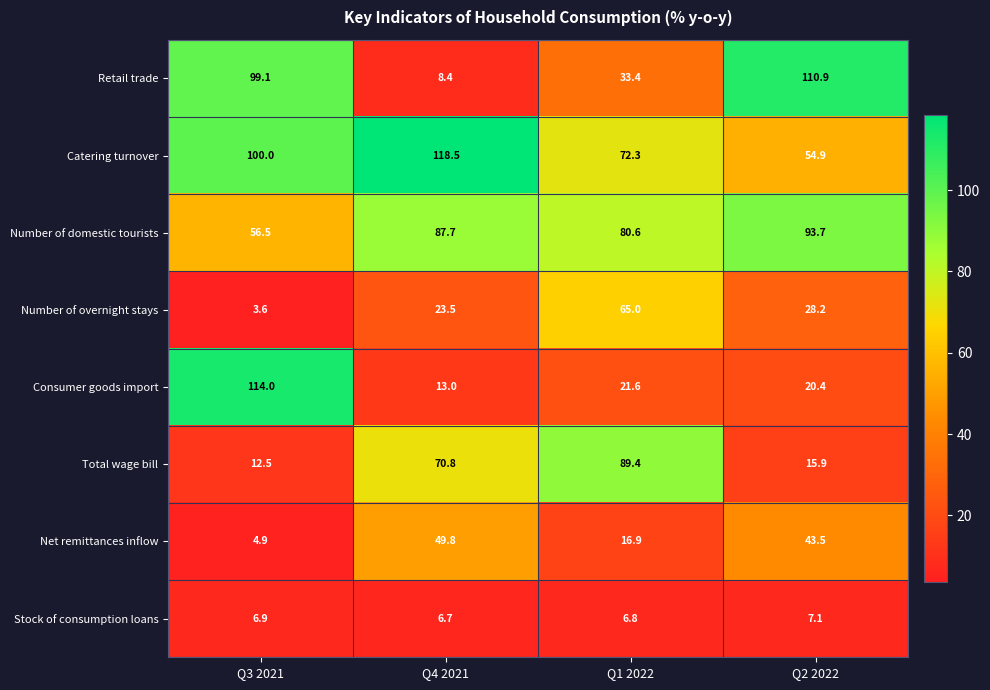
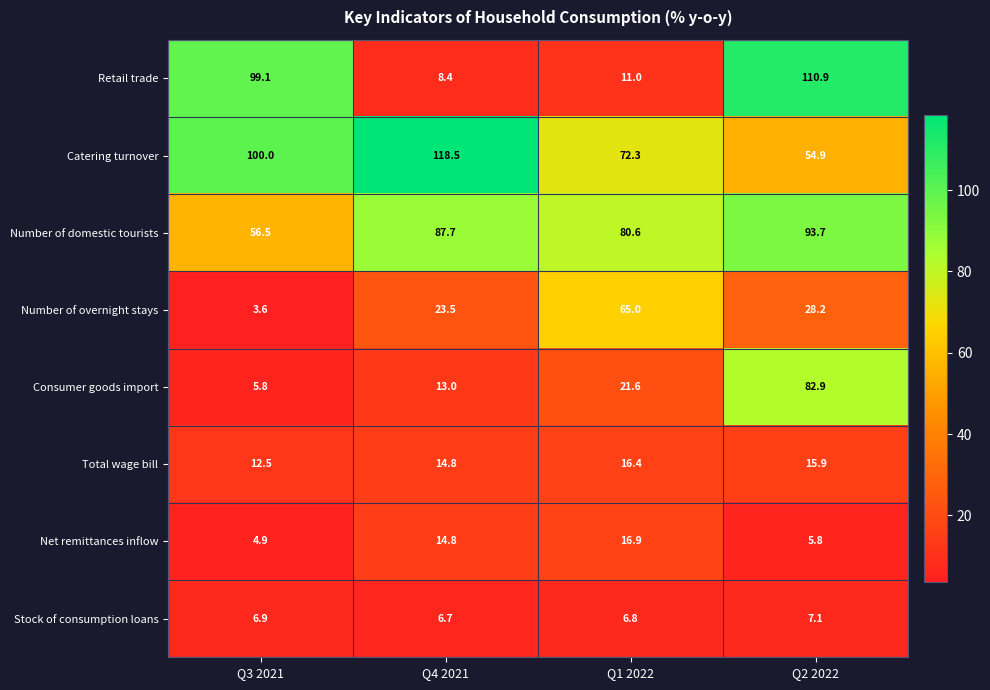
  {
    "Retail trade": {
      "Q3 2021": 99.1,
      "Q4 2021": 8.4,
-     "Q1 2022": 33.4,
+     "Q1 2022": 11.0,
      "Q2 2022": 110.9
    },
    "Catering turnover": {
      "Q3 2021": 100.0,
      "Q4 2021": 118.5,
      "Q1 2022": 72.3,
      "Q2 2022": 54.9
    },
    "Number of domestic tourists": {
      "Q3 2021": 56.5,
      "Q4 2021": 87.7,
      "Q1 2022": 80.6,
      "Q2 2022": 93.7
    },
    "Number of overnight stays": {
      "Q3 2021": 3.6,
      "Q4 2021": 23.5,
      "Q1 2022": 65.0,
      "Q2 2022": 28.2
    },
    "Consumer goods import": {
-     "Q3 2021": 114.0,
+     "Q3 2021": 5.8,
      "Q4 2021": 13.0,
      "Q1 2022": 21.6,
-     "Q2 2022": 20.4
+     "Q2 2022": 82.9
    },
    "Total wage bill": {
      "Q3 2021": 12.5,
-     "Q4 2021": 70.8,
-     "Q1 2022": 89.4,
+     "Q4 2021": 14.8,
+     "Q1 2022": 16.4,
      "Q2 2022": 15.9
    },
    "Net remittances inflow": {
      "Q3 2021": 4.9,
-     "Q4 2021": 49.8,
+     "Q4 2021": 14.8,
      "Q1 2022": 16.9,
-     "Q2 2022": 43.5
+     "Q2 2022": 5.8
    },
    "Stock of consumption loans": {
      "Q3 2021": 6.9,
      "Q4 2021": 6.7,
      "Q1 2022": 6.8,
      "Q2 2022": 7.1
    }
  }
